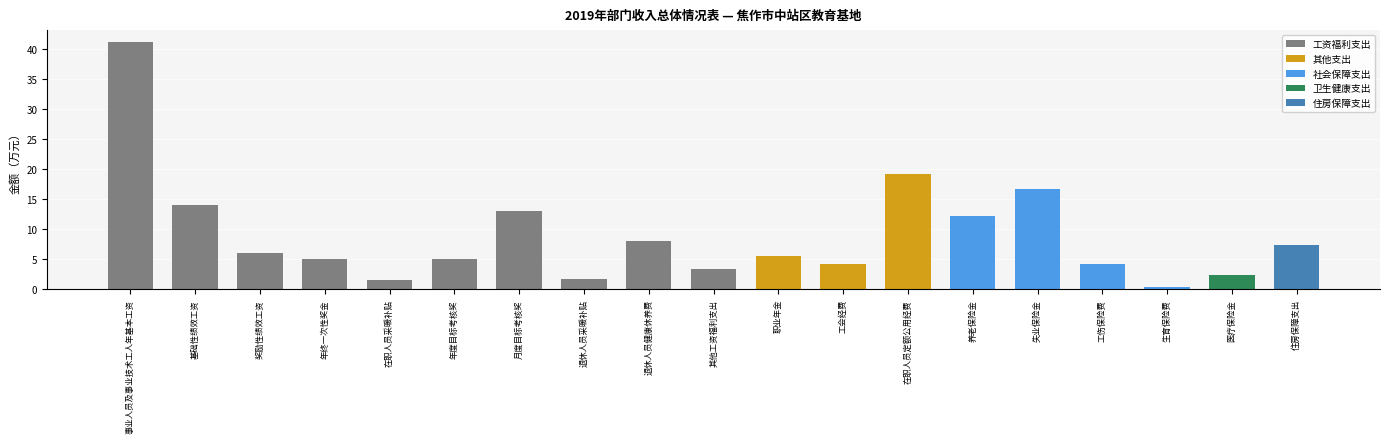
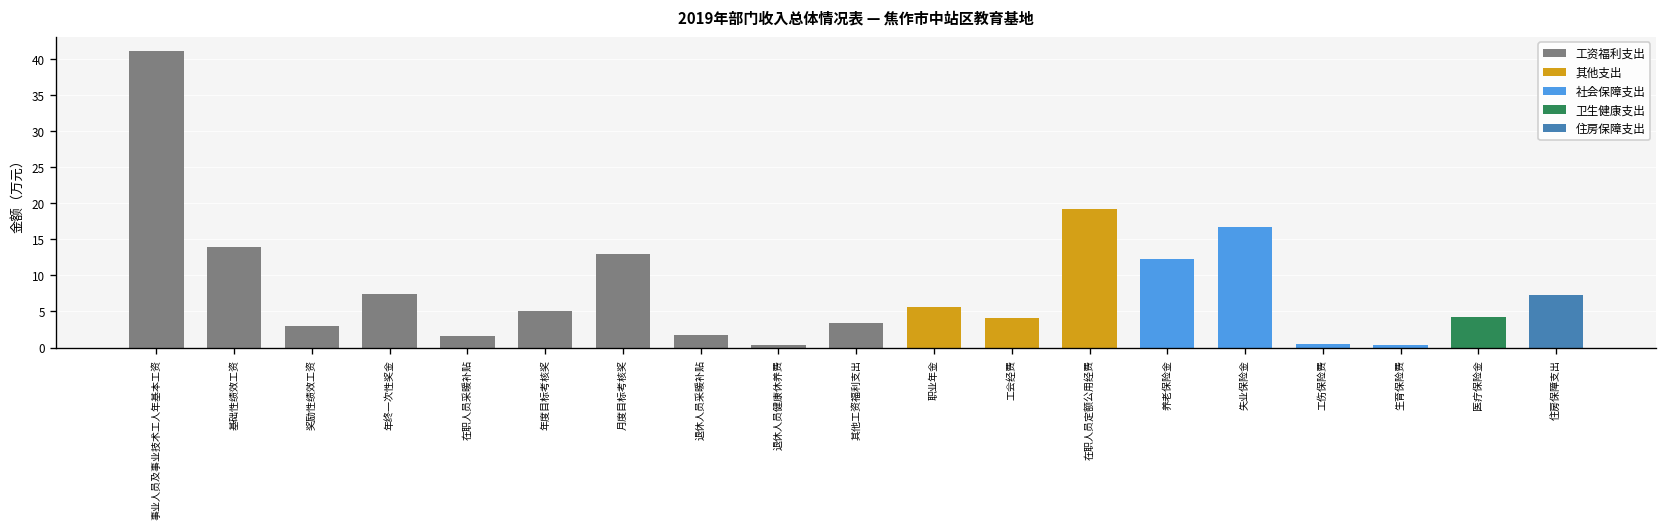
  {
    "事业人员及事业技术工人年基本工资": 41,
    "基础性绩效工资": 14,
-   "奖励性绩效工资": 6,
-   "年终一次性奖金": 5,
+   "奖励性绩效工资": 3,
+   "年终一次性奖金": 7,
    "在职人员采暖补贴": 2,
    "年度目标考核奖": 5,
    "月度目标考核奖": 13,
    "退休人员采暖补贴": 2,
-   "退休人员健康休养费": 8,
+   "退休人员健康休养费": 0,
    "其他工资福利支出": 3,
    "职业年金": 6,
    "工会经费": 4,
    "在职人员定额公用经费": 19,
    "养老保险金": 12,
    "失业保险金": 17,
-   "工伤保险费": 4,
-   "医疗保险金": 2,
+   "工伤保险费": 0,
+   "医疗保险金": 4,
    "住房保障支出": 7
  }
